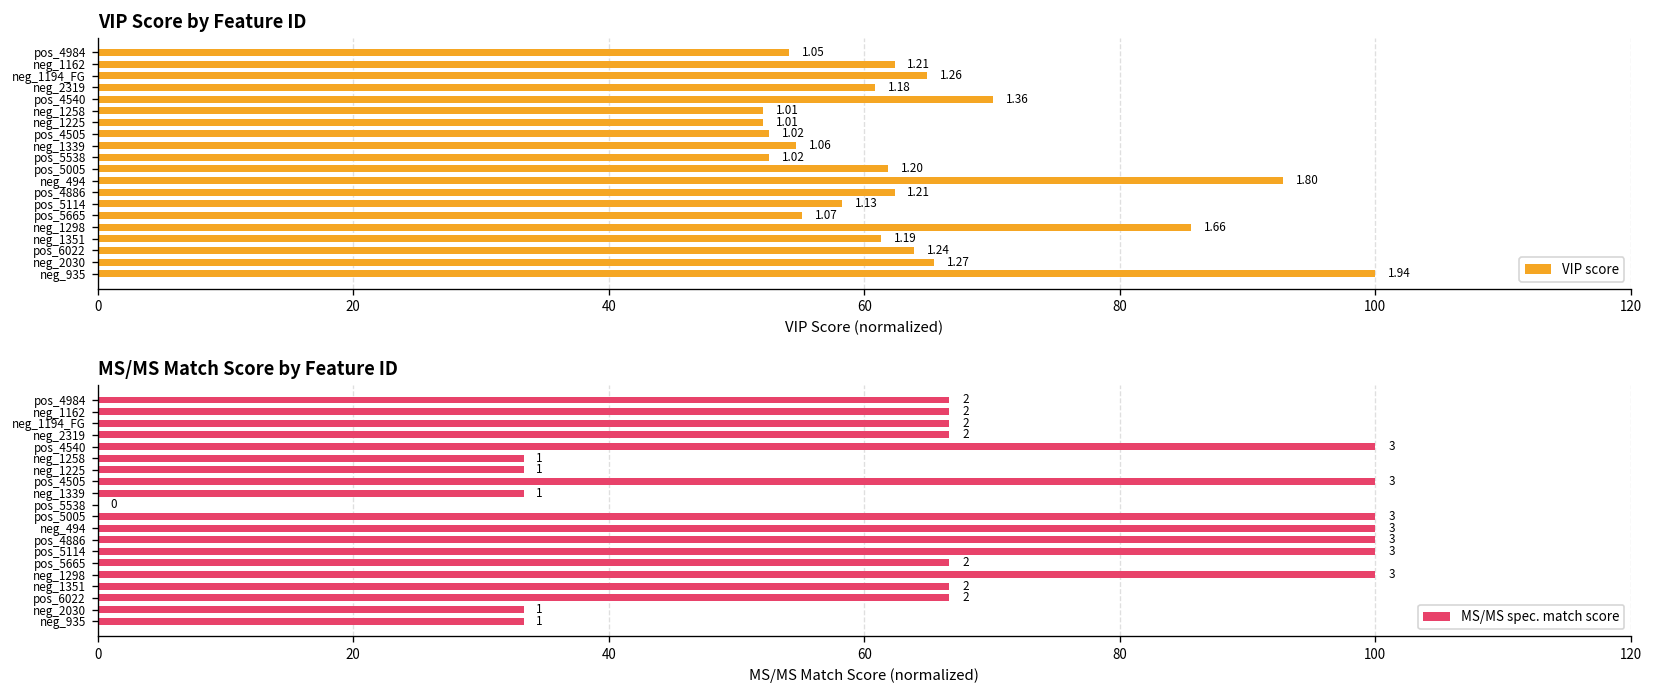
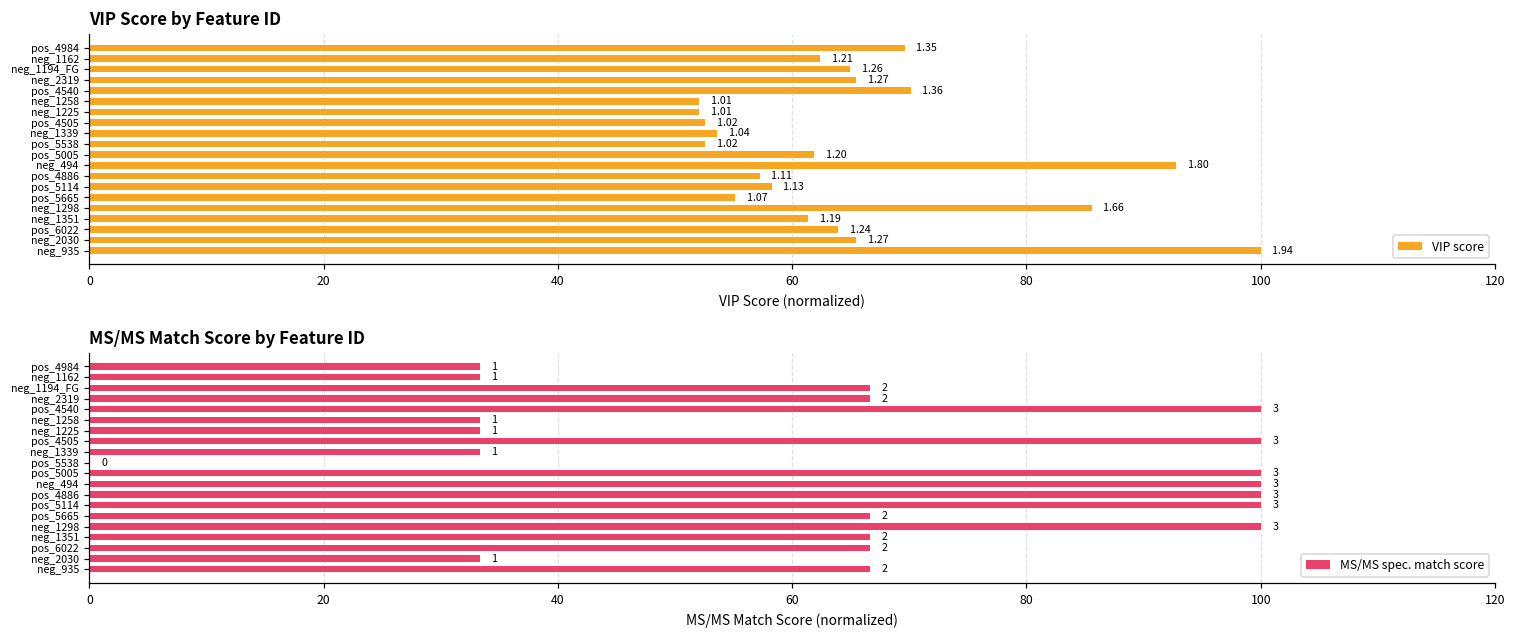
  {
    "VIP Score by Feature ID": {
-     "pos_4984": 1.05,
-     "neg_2319": 1.18,
-     "neg_1339": 1.06,
-     "pos_4886": 1.21
+     "pos_4984": 1.35,
+     "neg_2319": 1.27,
+     "neg_1339": 1.04,
+     "pos_4886": 1.11
    },
    "MS/MS Match Score by Feature ID": {
-     "pos_4984": 2,
-     "neg_1162": 2,
+     "pos_4984": 1,
+     "neg_1162": 1,
      "pos_5538": 0,
-     "neg_935": 1
+     "neg_935": 2
    }
  }
